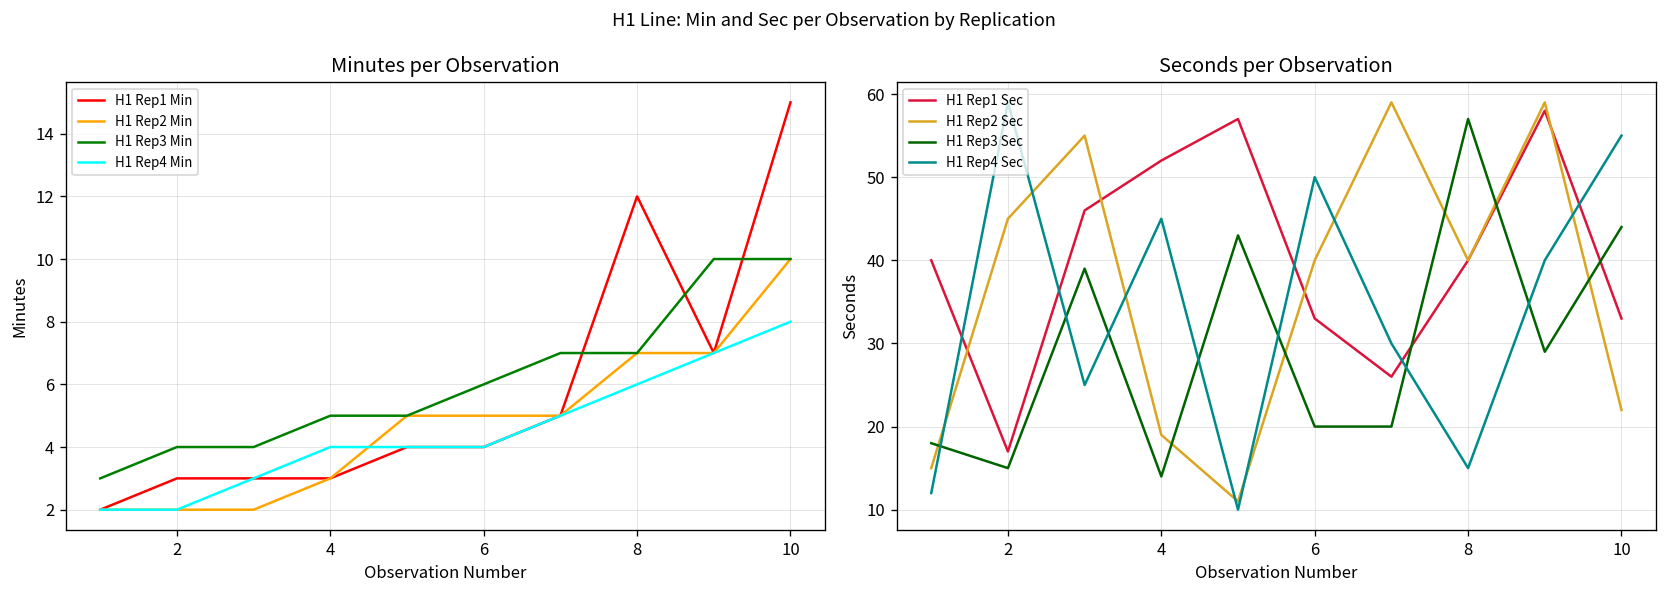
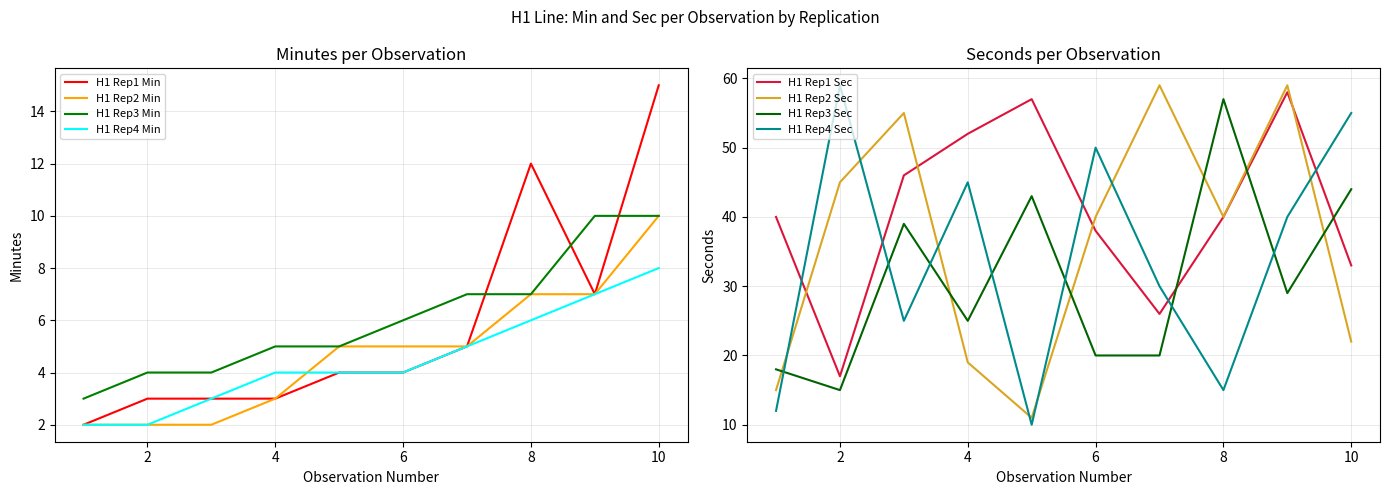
  {
    "Minutes per Observation": {
      "H1 Rep1 Min": {
        "2": 3.0,
        "8": 12.0,
        "10": 15.0
      },
      "H1 Rep2 Min": {
        "6": 5.0
      },
      "H1 Rep3 Min": {
        "2": 4.0,
        "4": 5.0,
        "6": 6.0
      },
      "H1 Rep4 Min": {
        "4": 4.0,
        "8": 6.0,
        "10": 8.0
      }
    },
    "Seconds per Observation": {
      "H1 Rep1 Sec": {
        "2": 17,
        "4": 52,
-       "6": 33,
+       "6": 38,
        "10": 33
      },
      "H1 Rep2 Sec": {
        "2": 45,
        "4": 19,
        "6": 40,
        "10": 22
      },
      "H1 Rep3 Sec": {
        "2": 15,
-       "4": 14,
+       "4": 25,
        "6": 20,
        "8": 57,
        "10": 44
      },
      "H1 Rep4 Sec": {
        "4": 45,
        "6": 50,
        "8": 15,
        "10": 55
      }
    }
  }
